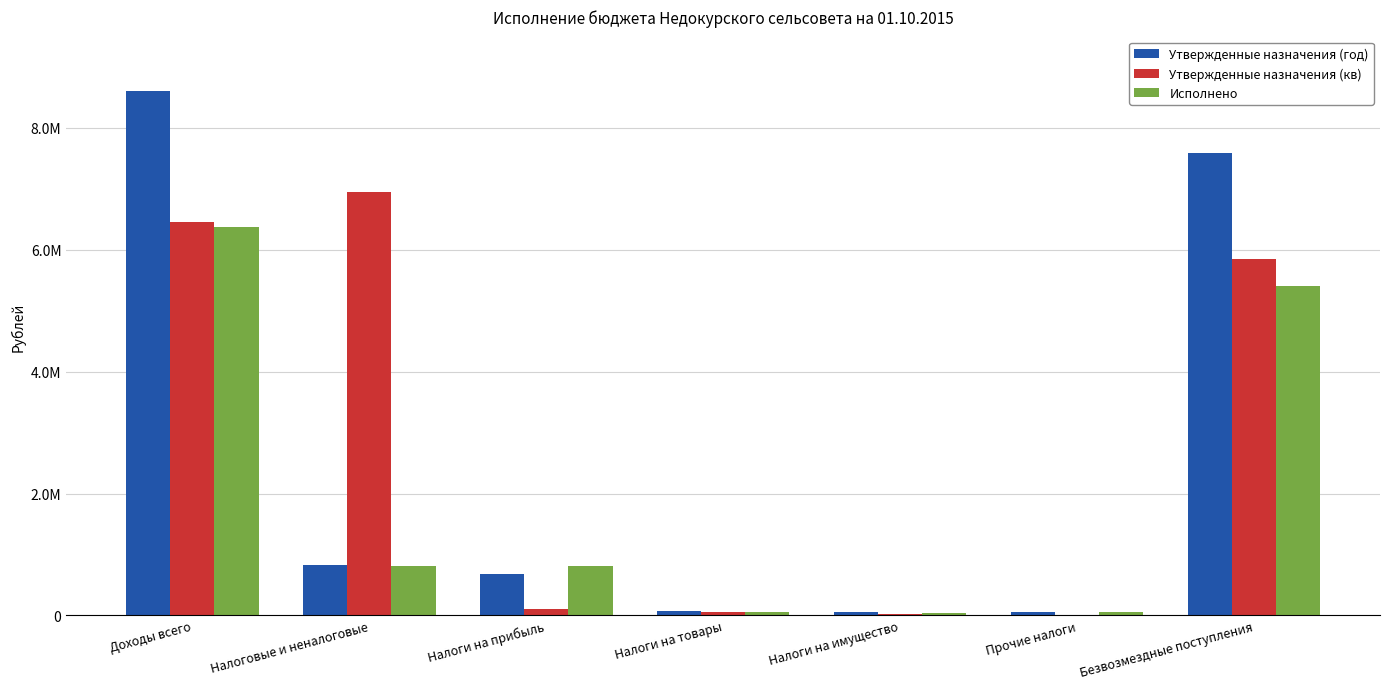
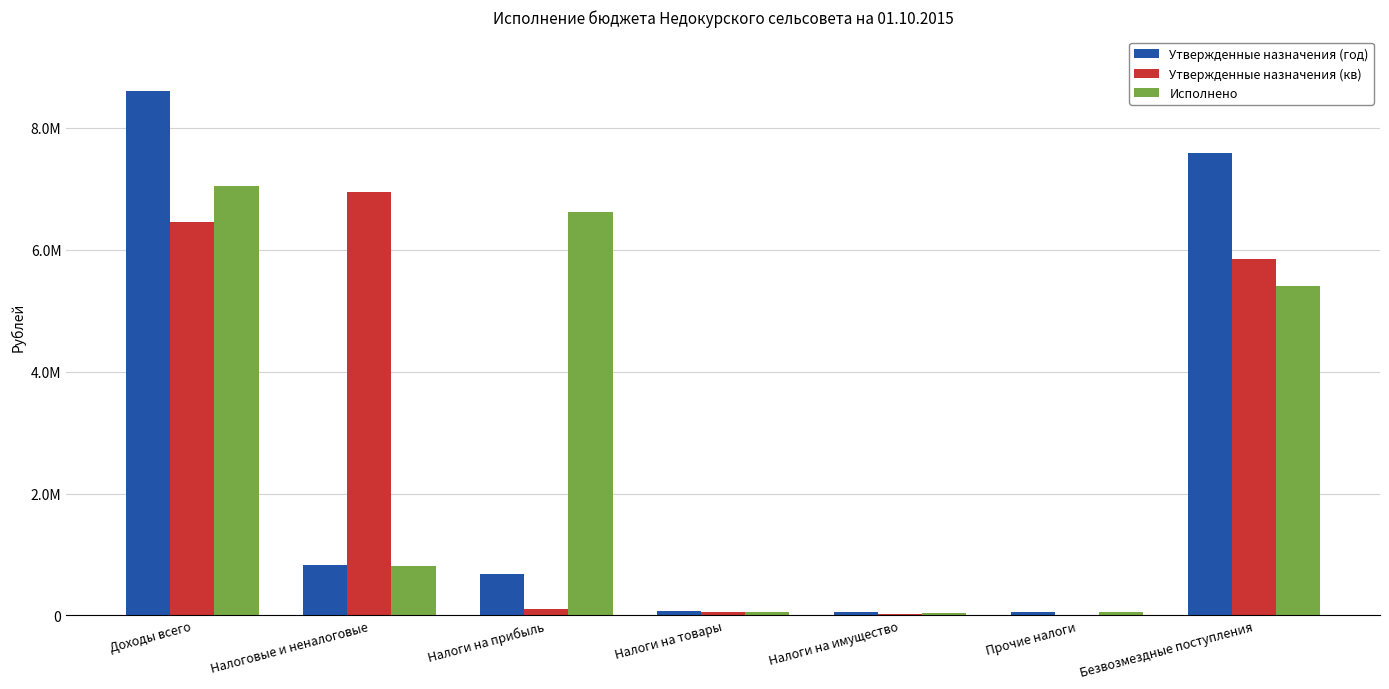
  {
    "Утвержденные назначения (год)": {
      "Доходы всего": 8600000,
      "Налоговые и неналоговые": 800000,
      "Налоги на прибыль": 700000,
      "Налоги на товары": 100000,
      "Налоги на имущество": 100000,
      "Прочие налоги": 100000,
      "Безвозмездные поступления": 7600000
    },
    "Утвержденные назначения (кв)": {
      "Доходы всего": 6500000,
      "Налоговые и неналоговые": 7000000,
      "Налоги на прибыль": 100000,
      "Налоги на товары": 100000,
      "Безвозмездные поступления": 5800000
    },
    "Исполнено": {
-     "Доходы всего": 6400000,
+     "Доходы всего": 7000000,
      "Налоговые и неналоговые": 800000,
-     "Налоги на прибыль": 800000,
+     "Налоги на прибыль": 6600000,
      "Налоги на товары": 100000,
      "Прочие налоги": 100000,
      "Безвозмездные поступления": 5400000
    }
  }
